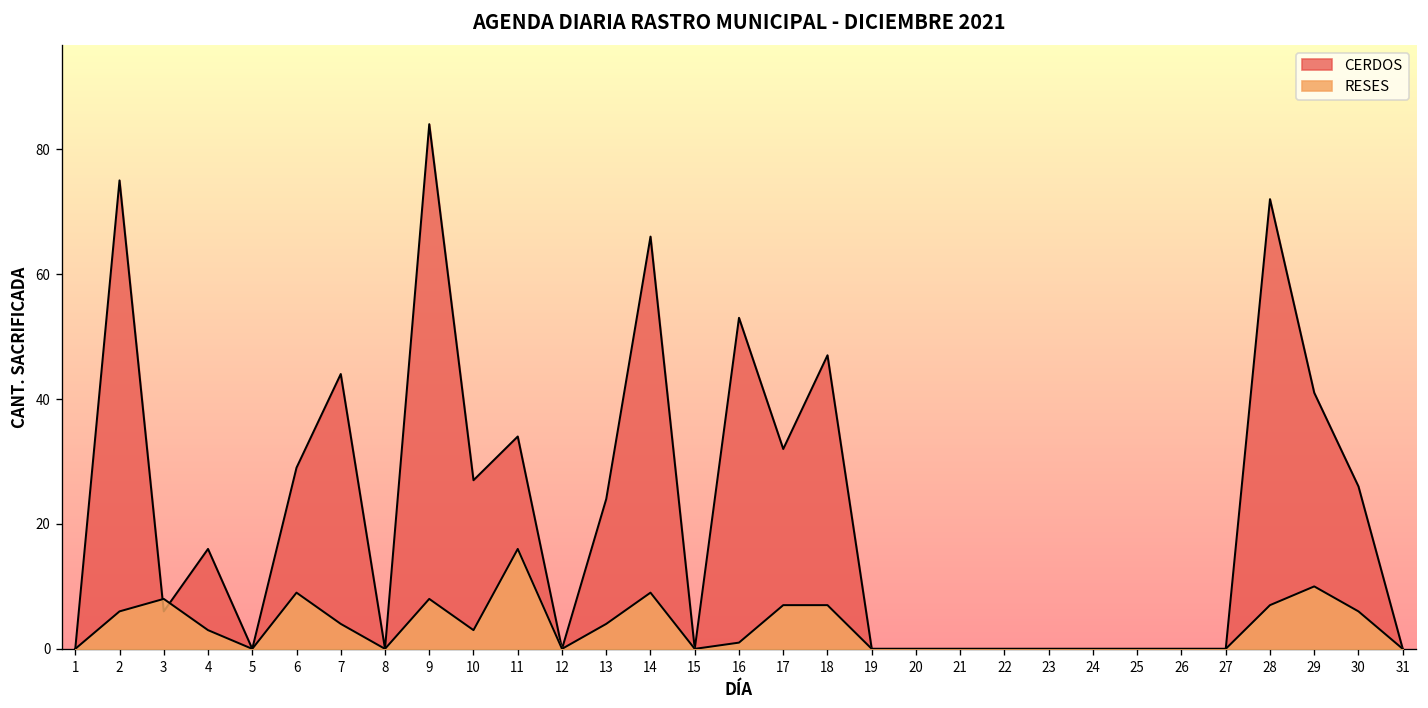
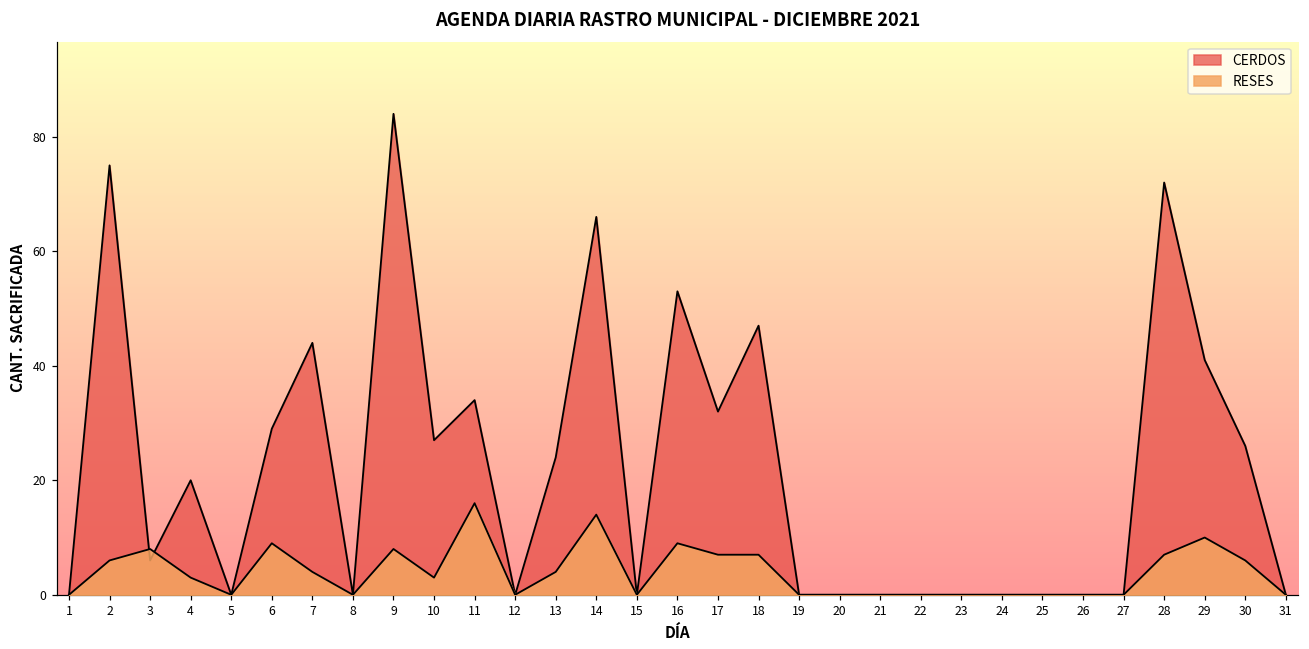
  {
    "CERDOS": {
      "2": 75,
      "3": 6,
-     "4": 16,
+     "4": 20,
      "6": 29,
      "7": 44,
      "9": 84,
      "10": 27,
      "11": 34,
      "13": 24,
      "14": 66,
      "16": 53,
      "17": 32,
      "18": 47,
      "28": 72,
      "29": 41,
      "30": 26
    },
    "RESES": {
      "2": 6,
      "3": 8,
      "4": 3,
      "6": 9,
      "7": 4,
      "9": 8,
      "10": 3,
      "11": 16,
      "13": 4,
-     "14": 9,
-     "16": 1,
+     "14": 14,
+     "16": 9,
      "17": 7,
      "18": 7,
      "28": 7,
      "29": 10,
      "30": 6
    }
  }
